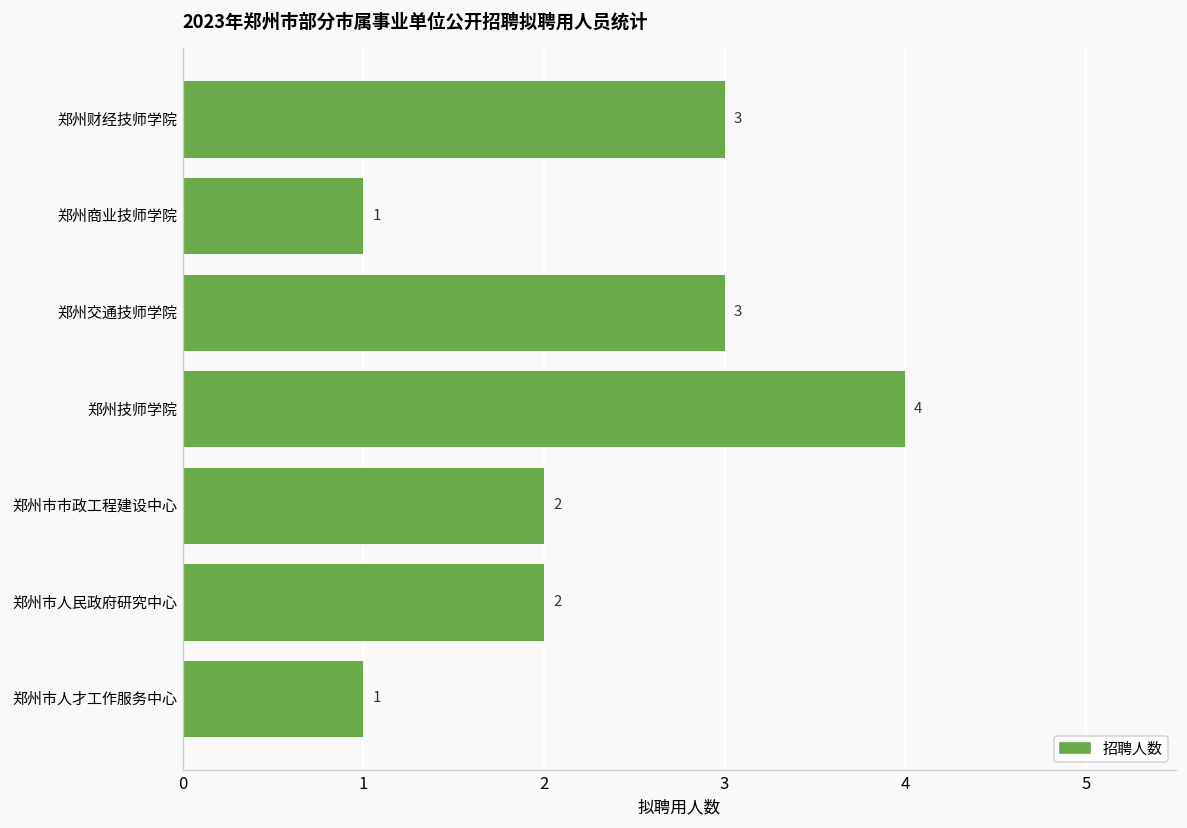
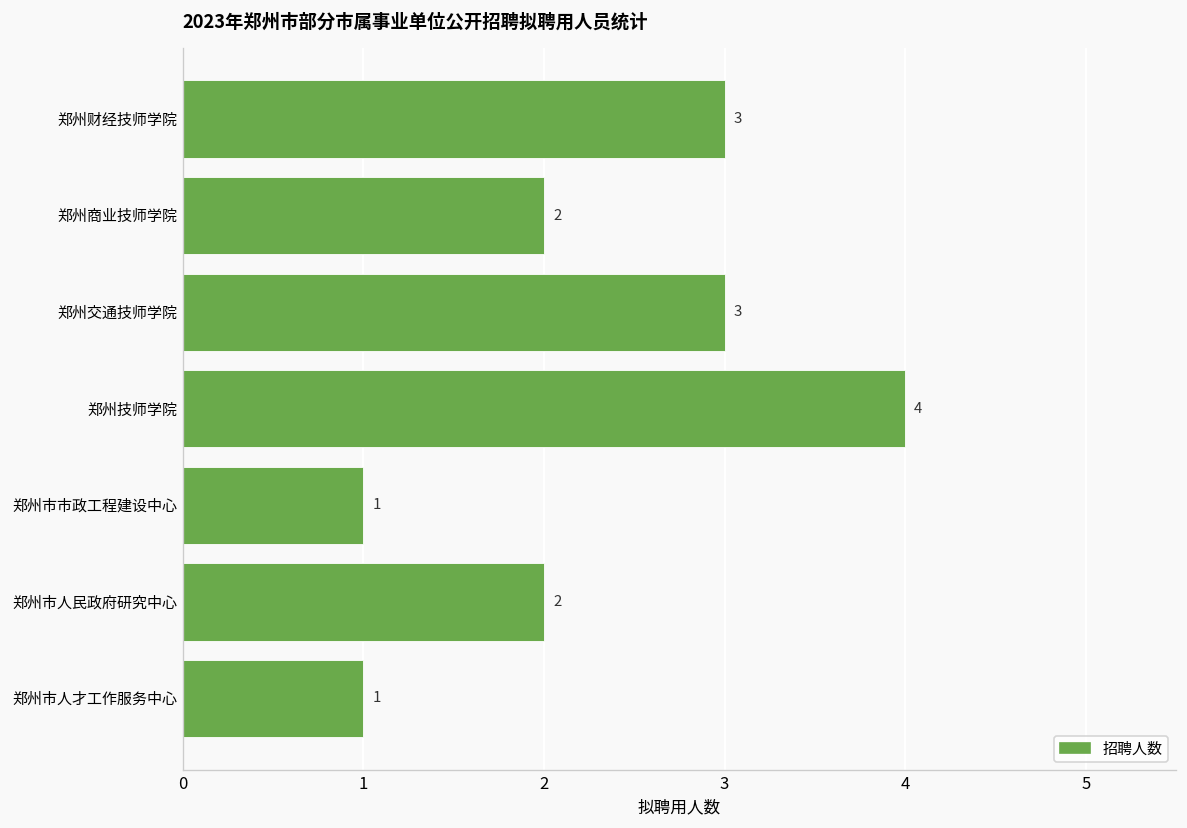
  {
    "郑州财经技师学院": 3,
-   "郑州商业技师学院": 1,
+   "郑州商业技师学院": 2,
    "郑州交通技师学院": 3,
    "郑州技师学院": 4,
-   "郑州市市政工程建设中心": 2,
+   "郑州市市政工程建设中心": 1,
    "郑州市人民政府研究中心": 2,
    "郑州市人才工作服务中心": 1
  }
